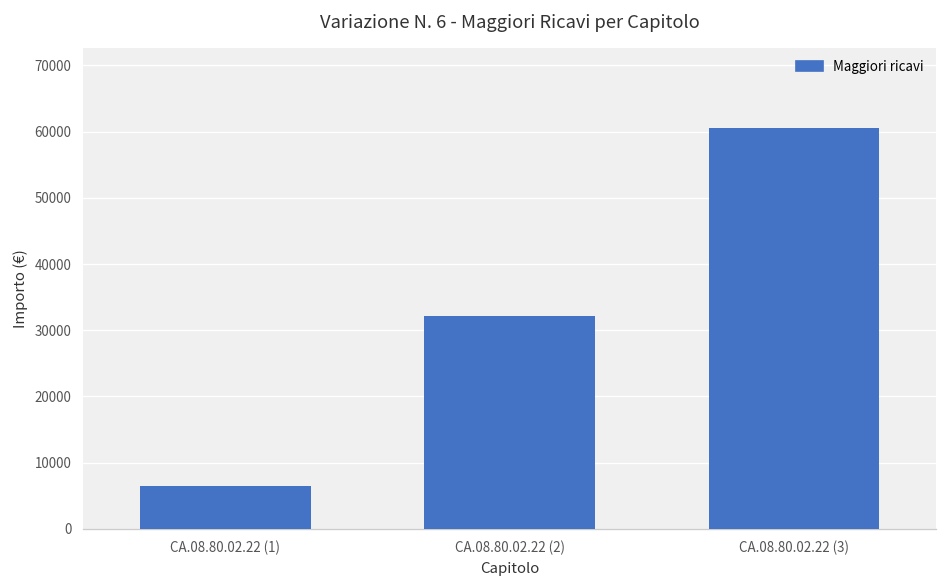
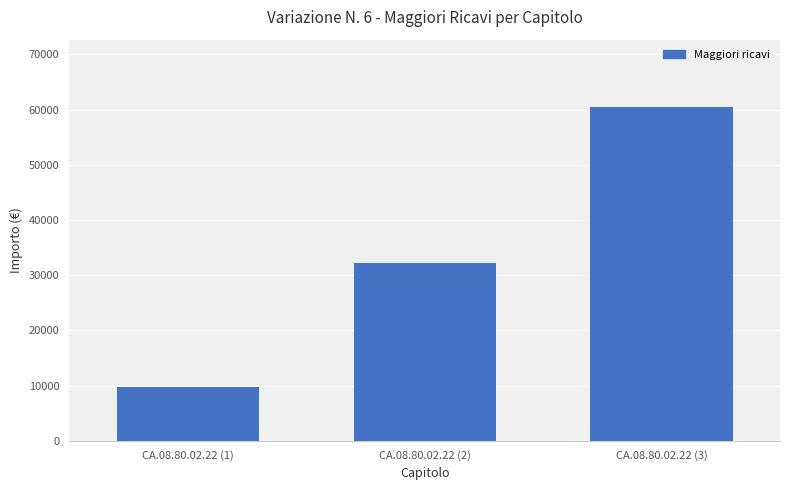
  {
-   "CA.08.80.02.22 (1)": 7000,
+   "CA.08.80.02.22 (1)": 10000,
    "CA.08.80.02.22 (2)": 32000,
    "CA.08.80.02.22 (3)": 61000
  }
